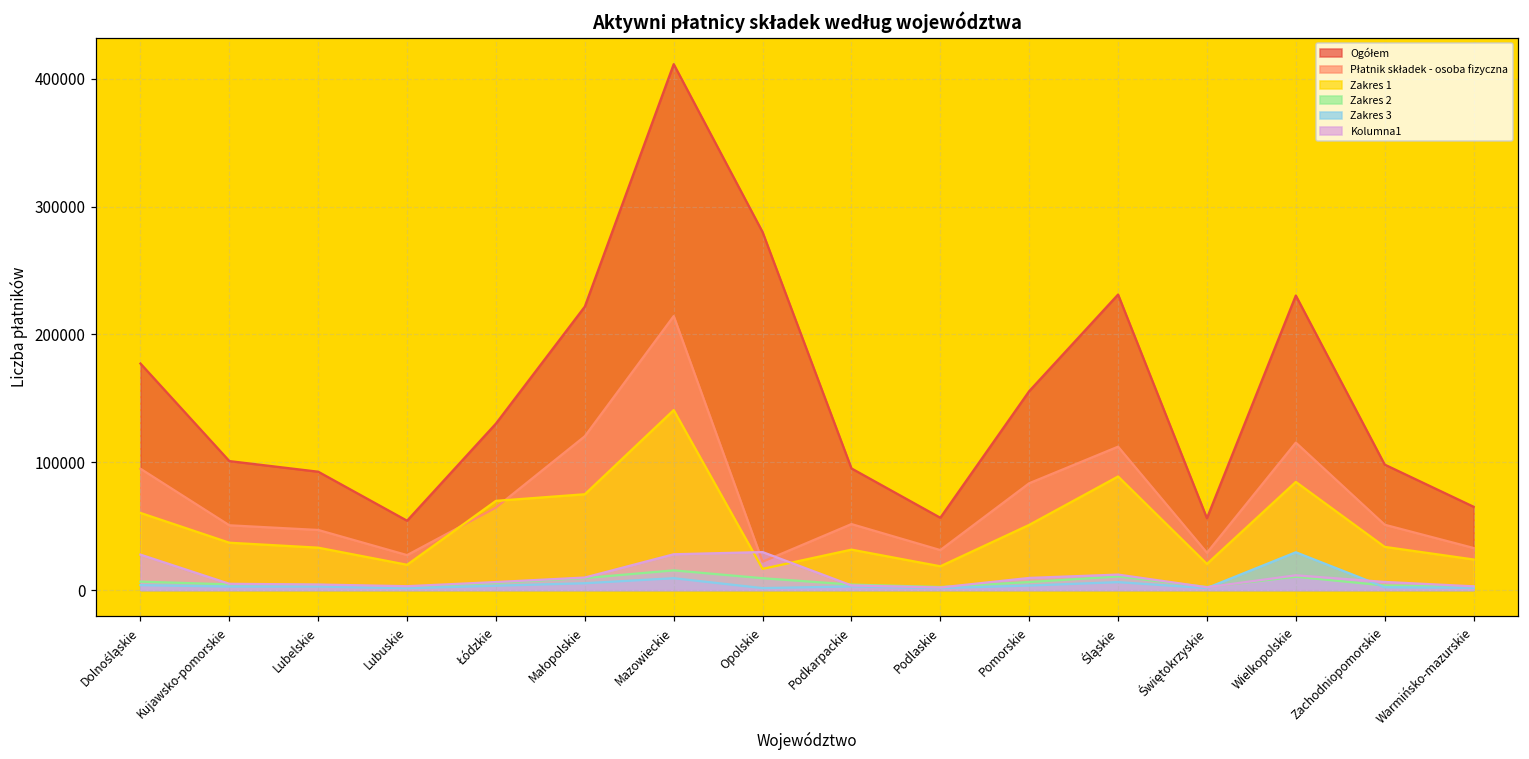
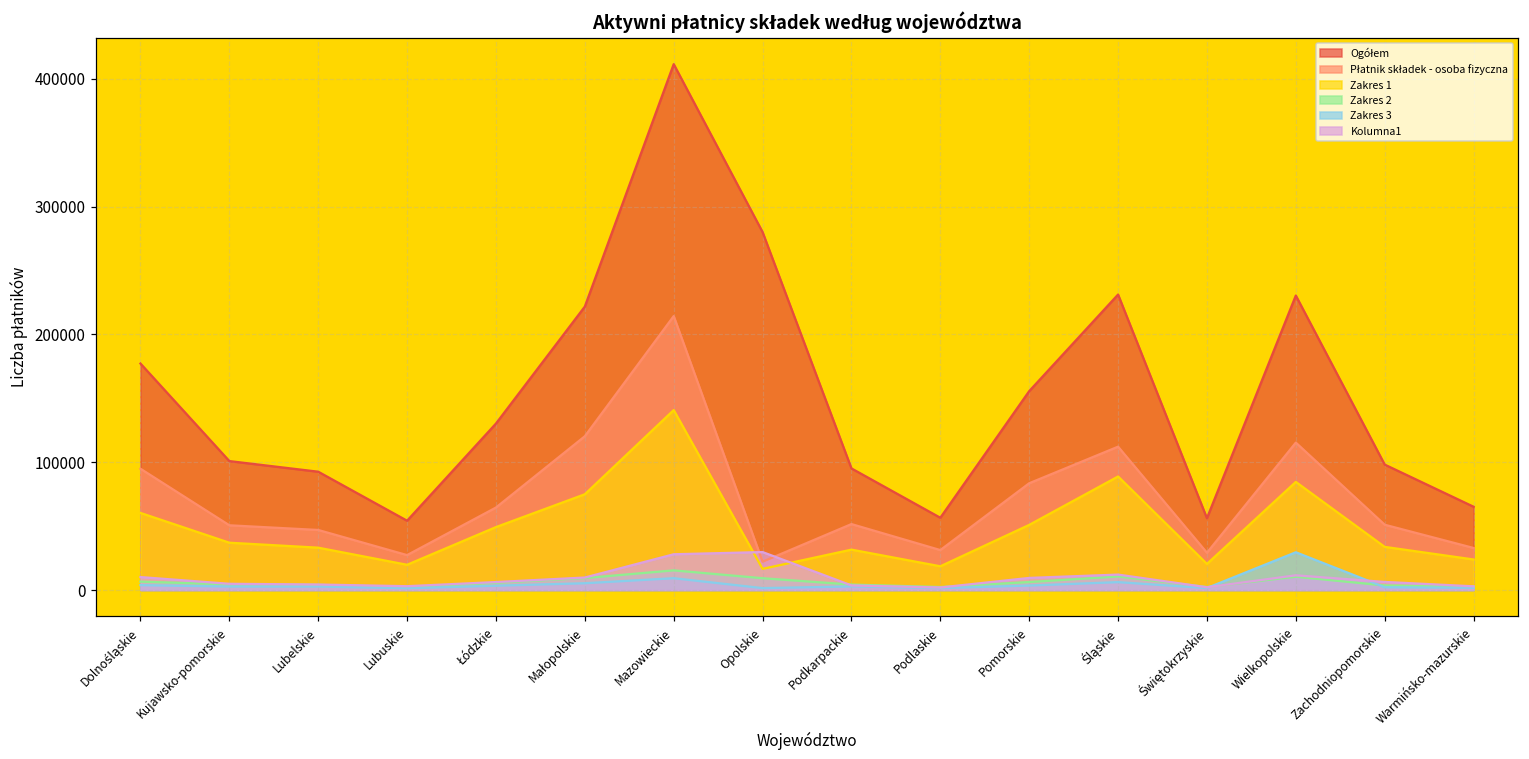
  {
    "Ogółem": {
      "Dolnośląskie": 177000,
      "Kujawsko-pomorskie": 101000,
      "Lubelskie": 93000,
      "Lubuskie": 54000,
      "Łódzkie": 130000,
      "Małopolskie": 222000,
      "Mazowieckie": 411000,
      "Opolskie": 280000,
      "Podkarpackie": 95000,
      "Podlaskie": 57000,
      "Pomorskie": 156000,
      "Śląskie": 231000,
      "Świętokrzyskie": 56000,
      "Wielkopolskie": 230000,
      "Zachodniopomorskie": 98000,
      "Warmińsko-mazurskie": 65000
    },
    "Płatnik składek - osoba fizyczna": {
      "Dolnośląskie": 95000,
      "Kujawsko-pomorskie": 51000,
      "Lubelskie": 47000,
      "Lubuskie": 27000,
      "Łódzkie": 64000,
      "Małopolskie": 120000,
      "Mazowieckie": 214000,
      "Opolskie": 22000,
      "Podkarpackie": 52000,
      "Podlaskie": 31000,
      "Pomorskie": 83000,
      "Śląskie": 112000,
      "Świętokrzyskie": 29000,
      "Wielkopolskie": 115000,
      "Zachodniopomorskie": 51000,
      "Warmińsko-mazurskie": 33000
    },
    "Zakres 1": {
      "Dolnośląskie": 60000,
      "Kujawsko-pomorskie": 37000,
      "Lubelskie": 33000,
      "Lubuskie": 20000,
-     "Łódzkie": 70000,
+     "Łódzkie": 49000,
      "Małopolskie": 75000,
      "Mazowieckie": 141000,
      "Opolskie": 17000,
      "Podkarpackie": 32000,
      "Podlaskie": 19000,
      "Pomorskie": 51000,
      "Śląskie": 89000,
      "Świętokrzyskie": 20000,
      "Wielkopolskie": 85000,
      "Zachodniopomorskie": 34000,
      "Warmińsko-mazurskie": 24000
    },
    "Zakres 2": {
      "Dolnośląskie": 7000,
      "Mazowieckie": 15000,
      "Opolskie": 9000,
      "Pomorskie": 6000
    },
    "Zakres 3": {
      "Dolnośląskie": 4000,
      "Łódzkie": 3000,
      "Małopolskie": 5000,
      "Mazowieckie": 9000,
      "Opolskie": 1000,
      "Pomorskie": 4000,
      "Śląskie": 6000,
      "Wielkopolskie": 30000
    },
    "Kolumna1": {
-     "Dolnośląskie": 28000,
+     "Dolnośląskie": 10000,
      "Mazowieckie": 28000,
      "Opolskie": 30000,
      "Pomorskie": 9000,
      "Zachodniopomorskie": 6000
    }
  }
